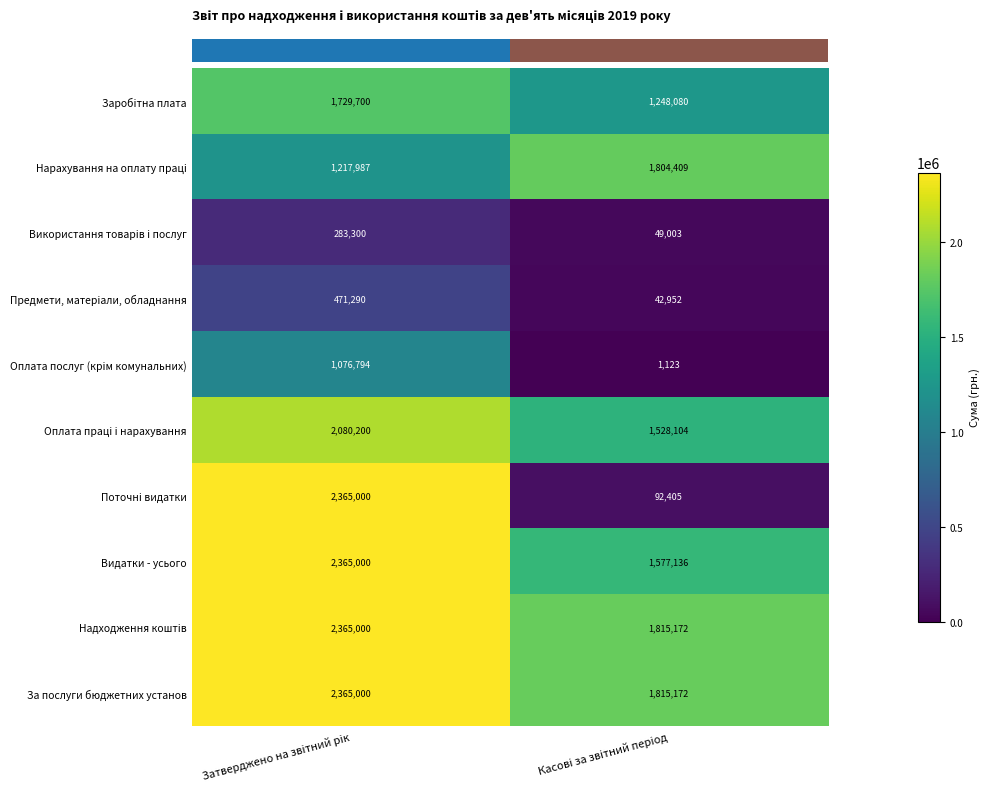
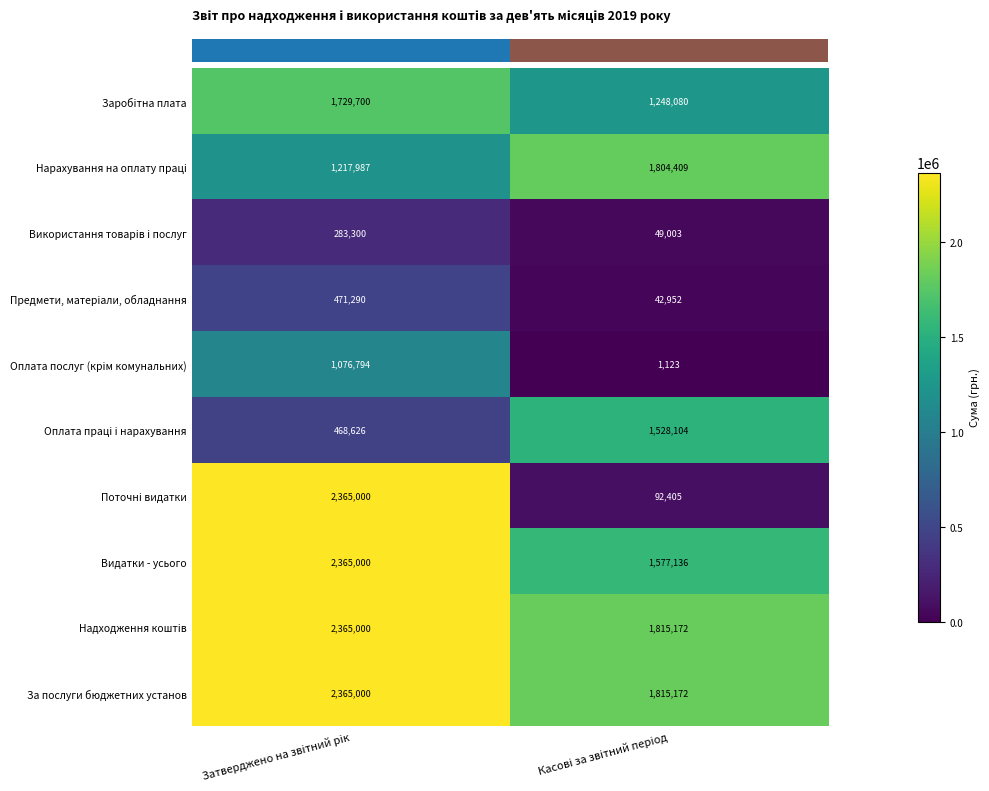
  {
    "Заробітна плата": {
      "Затверджено на звітний рік": "1,729,700",
      "Касові за звітний період": "1,248,080"
    },
    "Нарахування на оплату праці": {
      "Затверджено на звітний рік": "1,217,987",
      "Касові за звітний період": "1,804,409"
    },
    "Використання товарів і послуг": {
      "Затверджено на звітний рік": "283,300",
      "Касові за звітний період": "49,003"
    },
    "Предмети, матеріали, обладнання": {
      "Затверджено на звітний рік": "471,290",
      "Касові за звітний період": "42,952"
    },
    "Оплата послуг (крім комунальних)": {
      "Затверджено на звітний рік": "1,076,794",
      "Касові за звітний період": "1,123"
    },
    "Оплата праці і нарахування": {
-     "Затверджено на звітний рік": "2,080,200",
+     "Затверджено на звітний рік": "468,626",
      "Касові за звітний період": "1,528,104"
    },
    "Поточні видатки": {
      "Затверджено на звітний рік": "2,365,000",
      "Касові за звітний період": "92,405"
    },
    "Видатки - усього": {
      "Затверджено на звітний рік": "2,365,000",
      "Касові за звітний період": "1,577,136"
    },
    "Надходження коштів": {
      "Затверджено на звітний рік": "2,365,000",
      "Касові за звітний період": "1,815,172"
    },
    "За послуги бюджетних установ": {
      "Затверджено на звітний рік": "2,365,000",
      "Касові за звітний період": "1,815,172"
    }
  }
